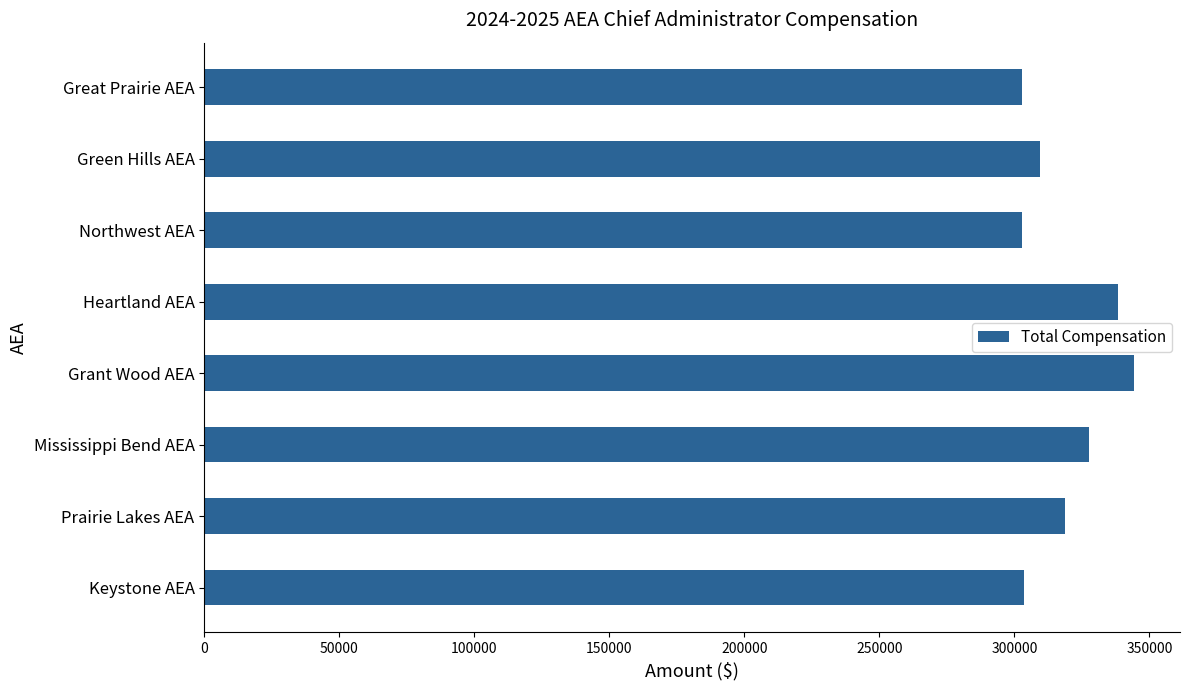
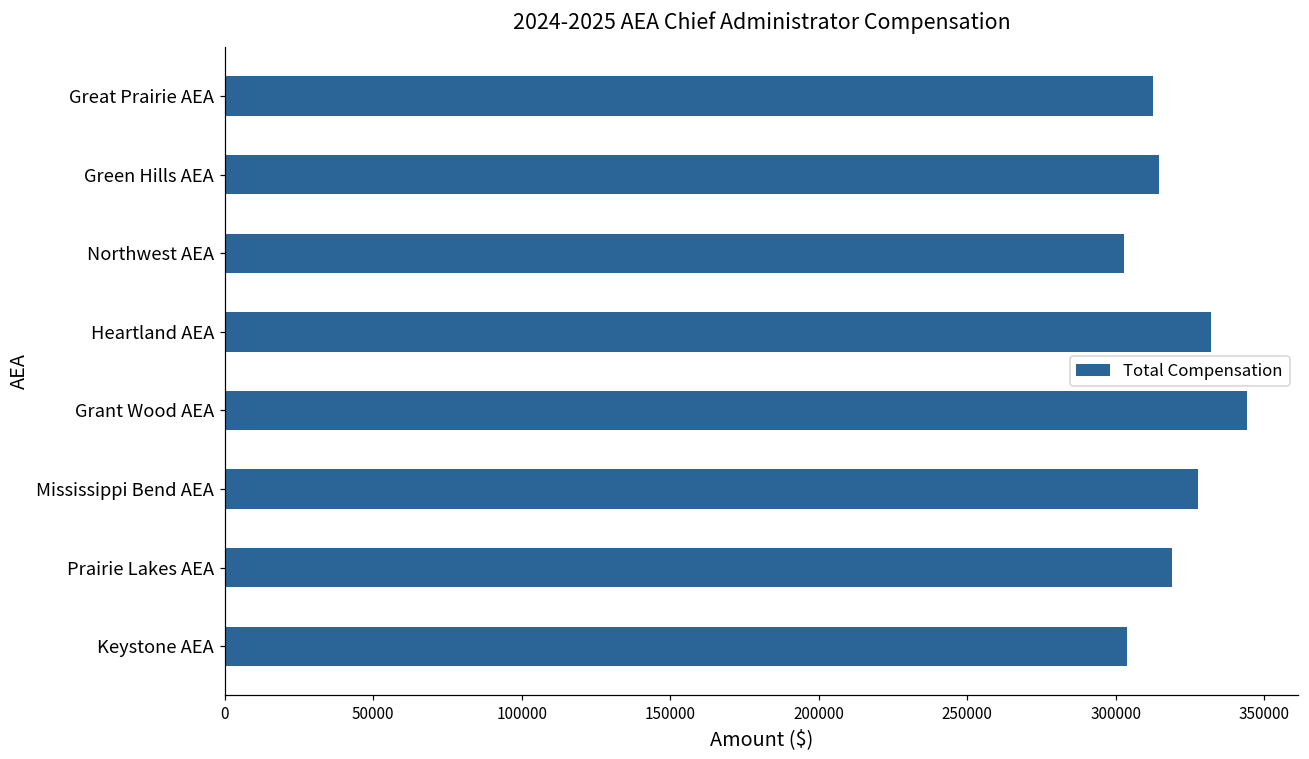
  {
-   "Great Prairie AEA": 303000,
-   "Green Hills AEA": 310000,
+   "Great Prairie AEA": 313000,
+   "Green Hills AEA": 314000,
    "Northwest AEA": 303000,
-   "Heartland AEA": 338000,
+   "Heartland AEA": 332000,
    "Grant Wood AEA": 344000,
    "Mississippi Bend AEA": 328000,
    "Prairie Lakes AEA": 319000,
    "Keystone AEA": 304000
  }
